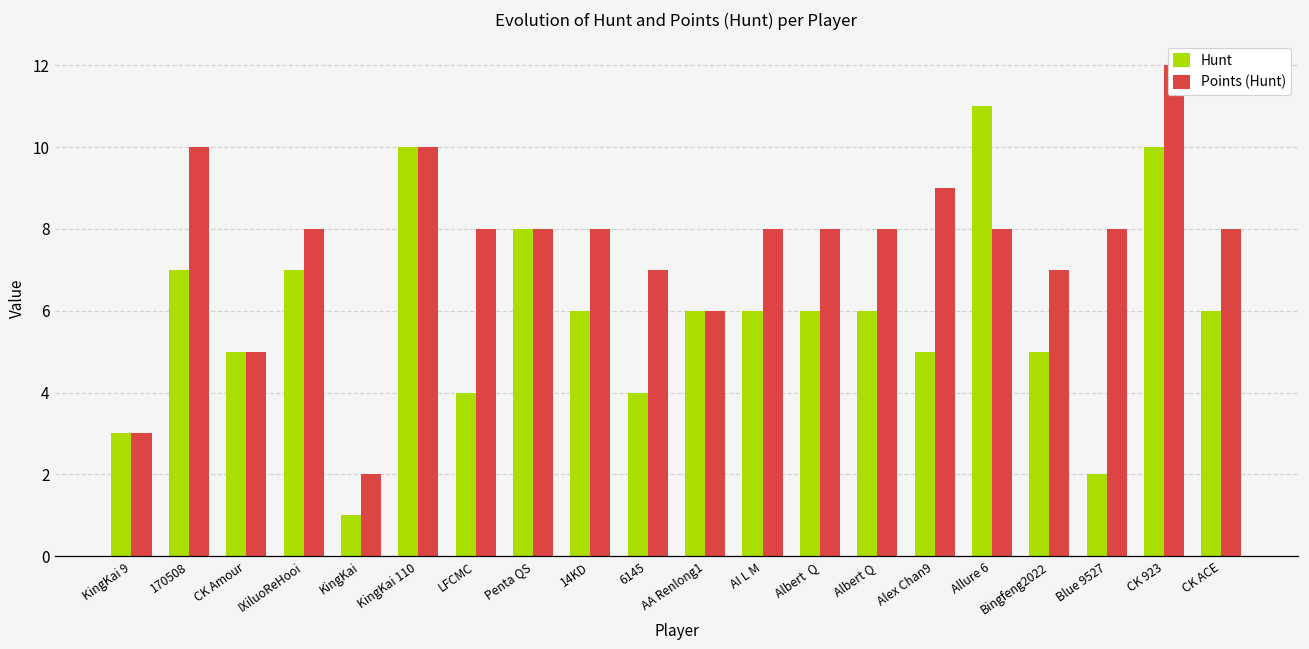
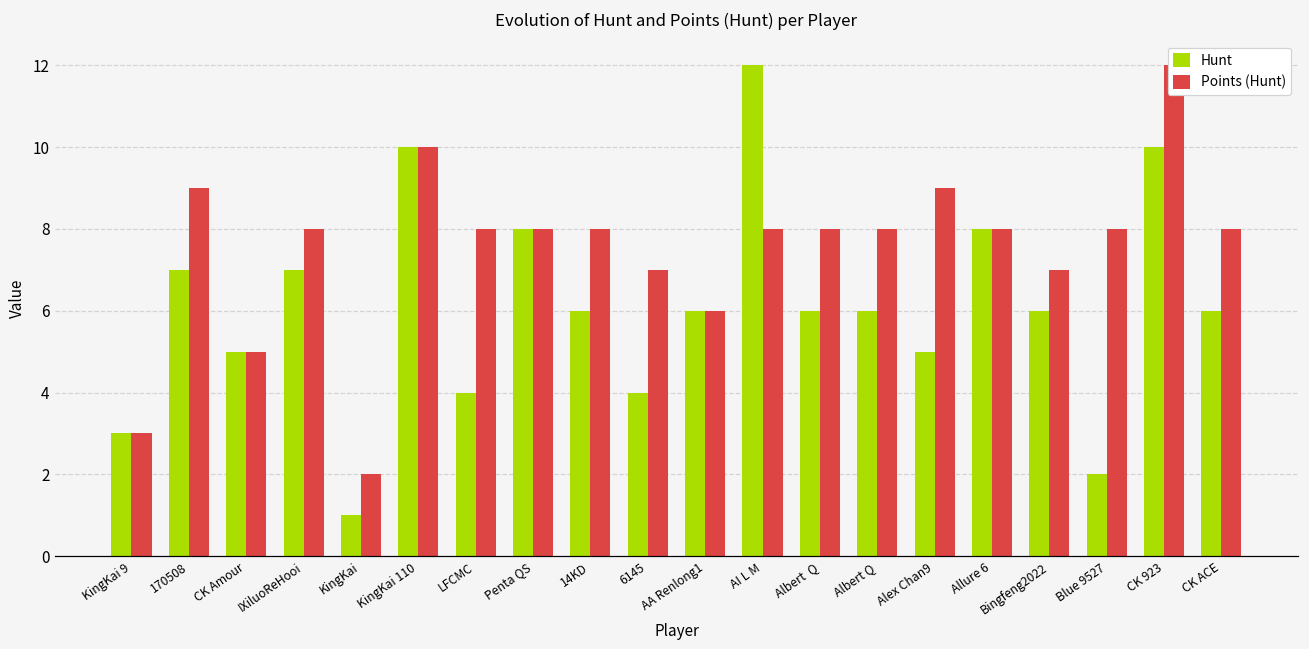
  {
    "Hunt": {
      "KingKai 9": 3,
      "170508": 7,
      "CK Amour": 5,
      "IXiluoReHooi": 7,
      "KingKai": 1,
      "KingKai 110": 10,
      "LFCMC": 4,
      "Penta QS": 8,
      "14KD": 6,
      "6145": 4,
      "AA Renlong1": 6,
-     "AI L M": 6,
+     "AI L M": 12,
      "Alex Chan9": 5,
-     "Allure 6": 11,
-     "Bingfeng2022": 5,
+     "Allure 6": 8,
+     "Bingfeng2022": 6,
      "Blue 9527": 2,
      "CK 923": 10,
      "CK ACE": 6
    },
    "Points (Hunt)": {
      "KingKai 9": 3,
-     "170508": 10,
+     "170508": 9,
      "CK Amour": 5,
      "IXiluoReHooi": 8,
      "KingKai": 2,
      "KingKai 110": 10,
      "LFCMC": 8,
      "Penta QS": 8,
      "14KD": 8,
      "6145": 7,
      "AA Renlong1": 6,
      "AI L M": 8,
      "Alex Chan9": 9,
      "Allure 6": 8,
      "Bingfeng2022": 7,
      "Blue 9527": 8,
      "CK ACE": 8
    }
  }
